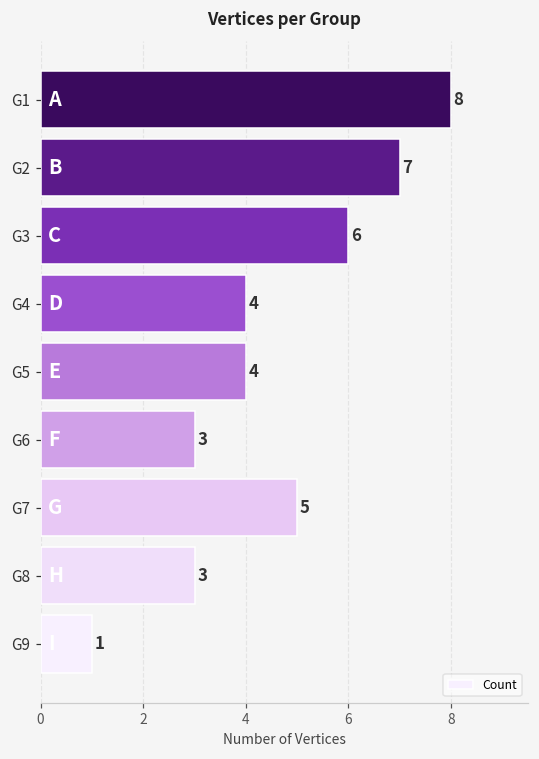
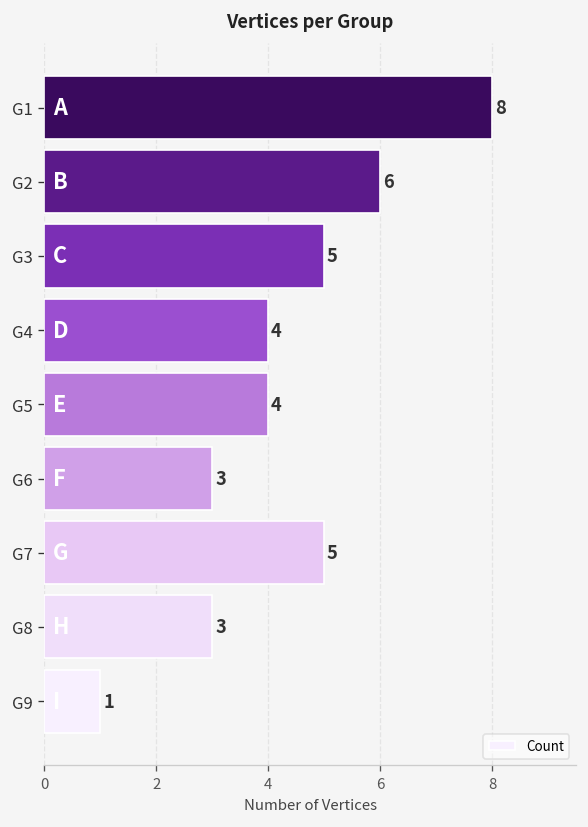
  {
    "G1": 8,
-   "G2": 7,
-   "G3": 6,
+   "G2": 6,
+   "G3": 5,
    "G4": 4,
    "G5": 4,
    "G6": 3,
    "G7": 5,
    "G8": 3,
    "G9": 1
  }
